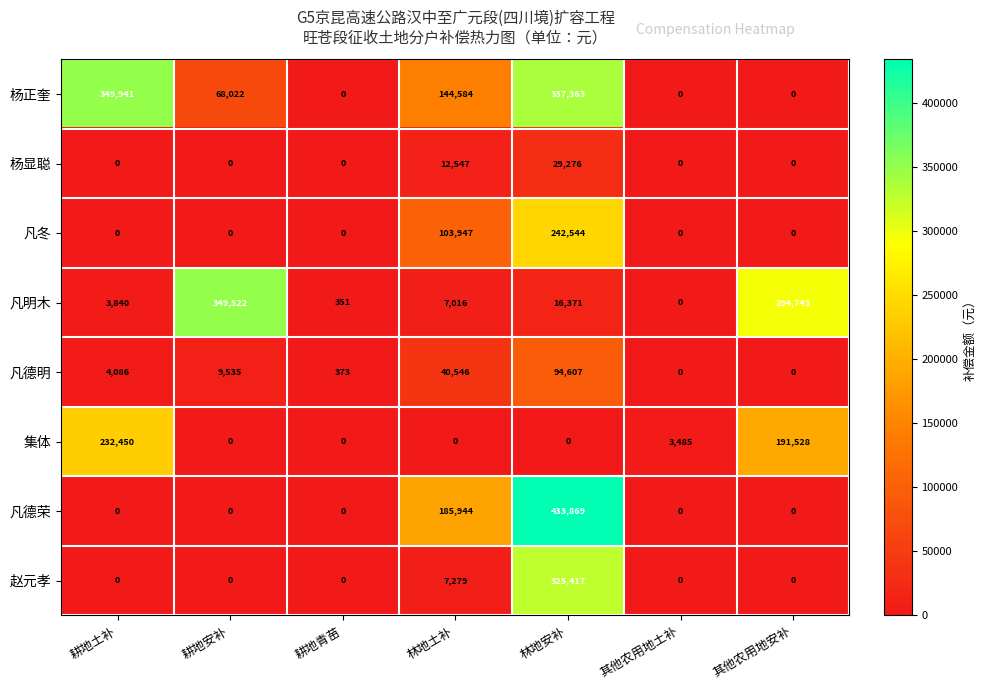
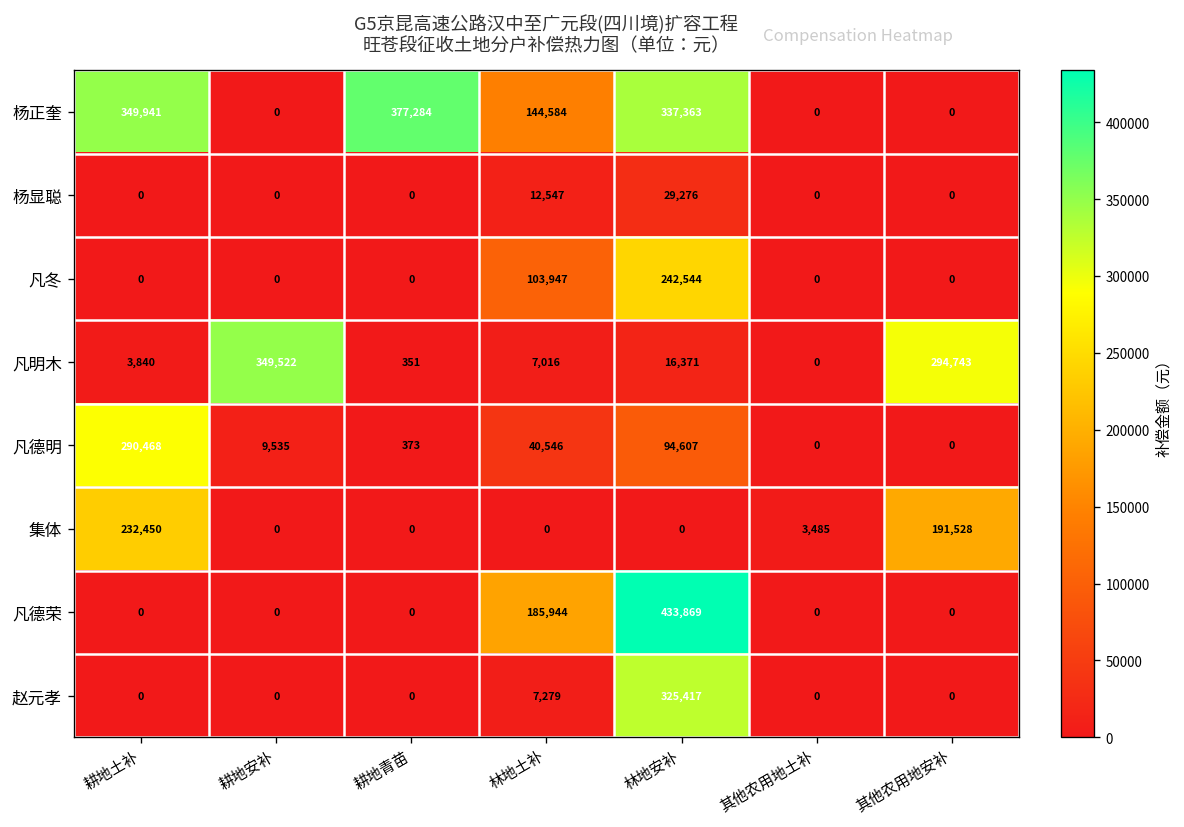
  {
    "杨正奎": {
      "耕地土补": "349,941",
-     "耕地安补": "68,022",
-     "耕地青苗": "0",
+     "耕地安补": "0",
+     "耕地青苗": "377,284",
      "林地土补": "144,584",
      "林地安补": "337,363",
      "其他农用地土补": "0",
      "其他农用地安补": "0"
    },
    "杨显聪": {
      "耕地土补": "0",
      "耕地安补": "0",
      "耕地青苗": "0",
      "林地土补": "12,547",
      "林地安补": "29,276",
      "其他农用地土补": "0",
      "其他农用地安补": "0"
    },
    "凡冬": {
      "耕地土补": "0",
      "耕地安补": "0",
      "耕地青苗": "0",
      "林地土补": "103,947",
      "林地安补": "242,544",
      "其他农用地土补": "0",
      "其他农用地安补": "0"
    },
    "凡明木": {
      "耕地土补": "3,840",
      "耕地安补": "349,522",
      "耕地青苗": "351",
      "林地土补": "7,016",
      "林地安补": "16,371",
      "其他农用地土补": "0",
      "其他农用地安补": "294,743"
    },
    "凡德明": {
-     "耕地土补": "4,086",
+     "耕地土补": "290,468",
      "耕地安补": "9,535",
      "耕地青苗": "373",
      "林地土补": "40,546",
      "林地安补": "94,607",
      "其他农用地土补": "0",
      "其他农用地安补": "0"
    },
    "集体": {
      "耕地土补": "232,450",
      "耕地安补": "0",
      "耕地青苗": "0",
      "林地土补": "0",
      "林地安补": "0",
      "其他农用地土补": "3,485",
      "其他农用地安补": "191,528"
    },
    "凡德荣": {
      "耕地土补": "0",
      "耕地安补": "0",
      "耕地青苗": "0",
      "林地土补": "185,944",
      "林地安补": "433,869",
      "其他农用地土补": "0",
      "其他农用地安补": "0"
    },
    "赵元孝": {
      "耕地土补": "0",
      "耕地安补": "0",
      "耕地青苗": "0",
      "林地土补": "7,279",
      "林地安补": "325,417",
      "其他农用地土补": "0",
      "其他农用地安补": "0"
    }
  }
